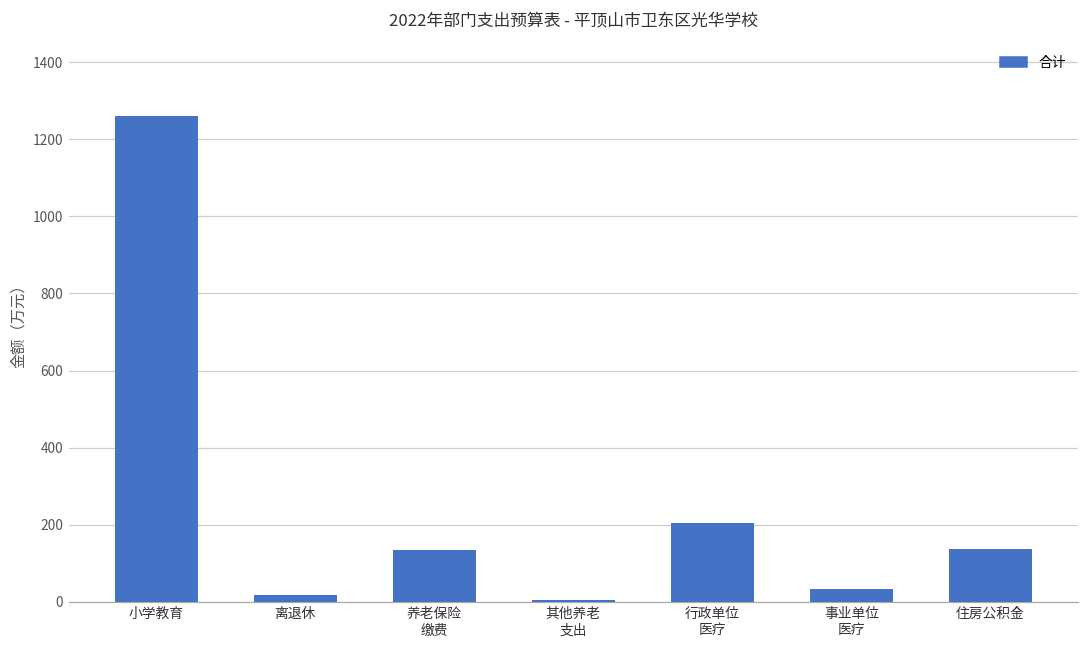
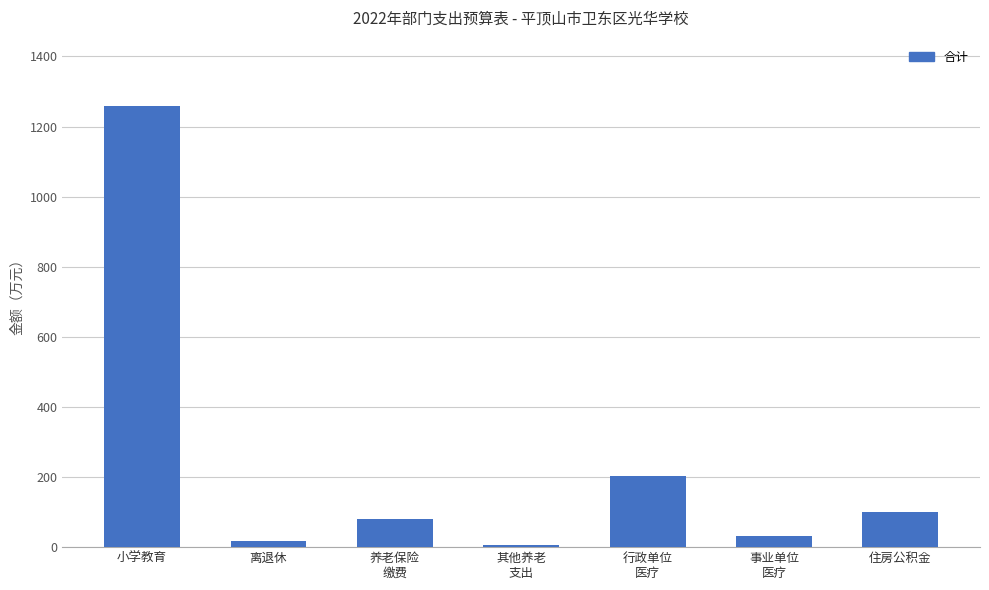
  {
    "小学教育": 1260,
    "离退休": 20,
-   "养老保险 缴费": 130,
+   "养老保险 缴费": 80,
    "行政单位 医疗": 200,
    "事业单位 医疗": 30,
-   "住房公积金": 140
+   "住房公积金": 100
  }
